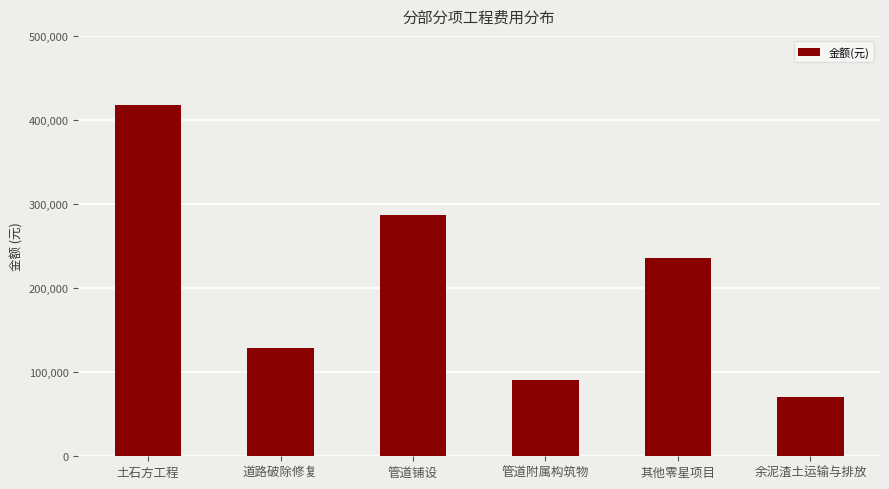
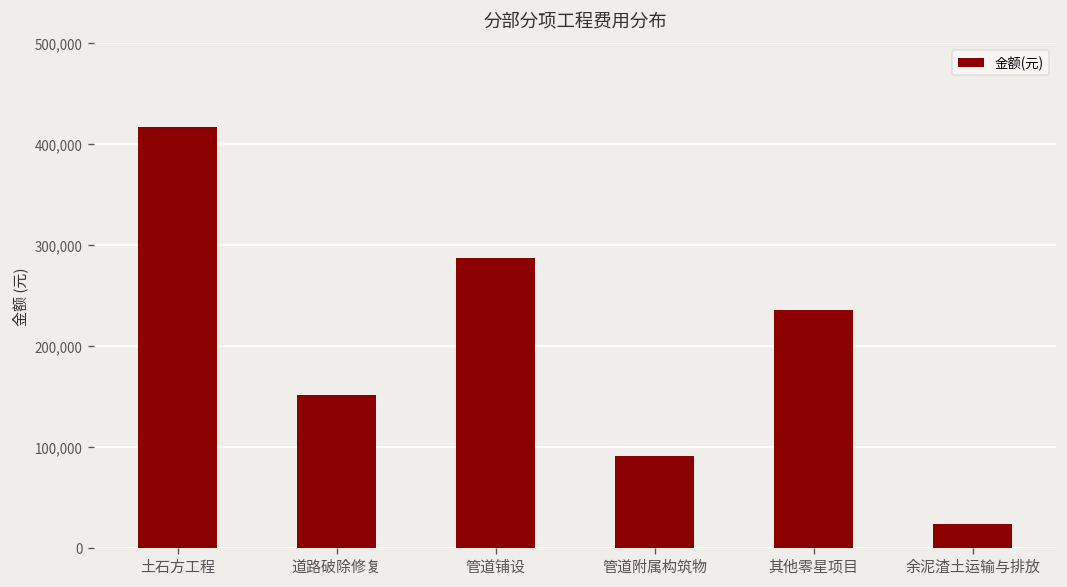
  {
    "土石方工程": "420,000",
-   "道路破除修复": "130,000",
+   "道路破除修复": "150,000",
    "管道铺设": "290,000",
    "管道附属构筑物": "90,000",
    "其他零星项目": "240,000",
-   "余泥渣土运输与排放": "70,000"
+   "余泥渣土运输与排放": "20,000"
  }
